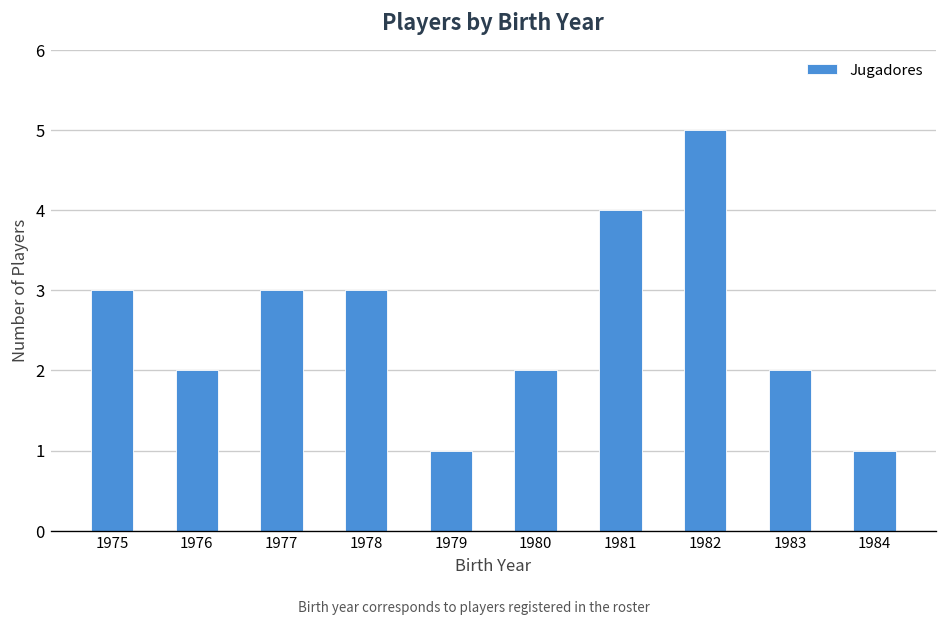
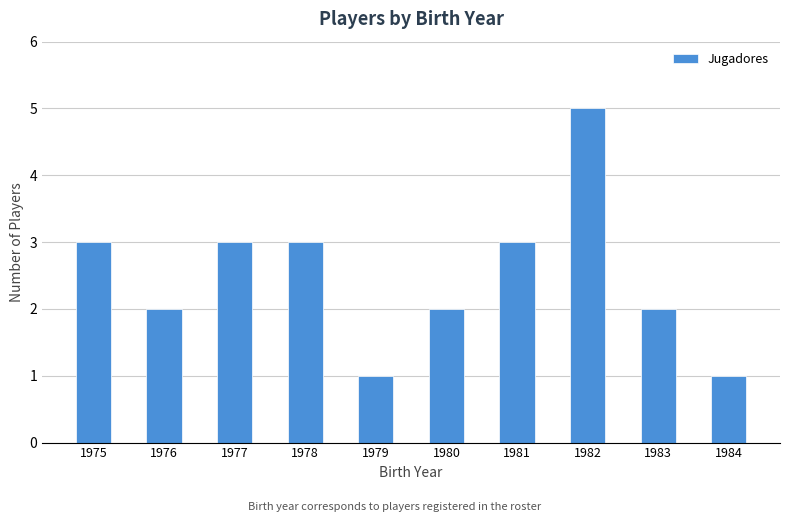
  {
    "1975": 3,
    "1976": 2,
    "1977": 3,
    "1978": 3,
    "1979": 1,
    "1980": 2,
-   "1981": 4,
+   "1981": 3,
    "1982": 5,
    "1983": 2,
    "1984": 1
  }
